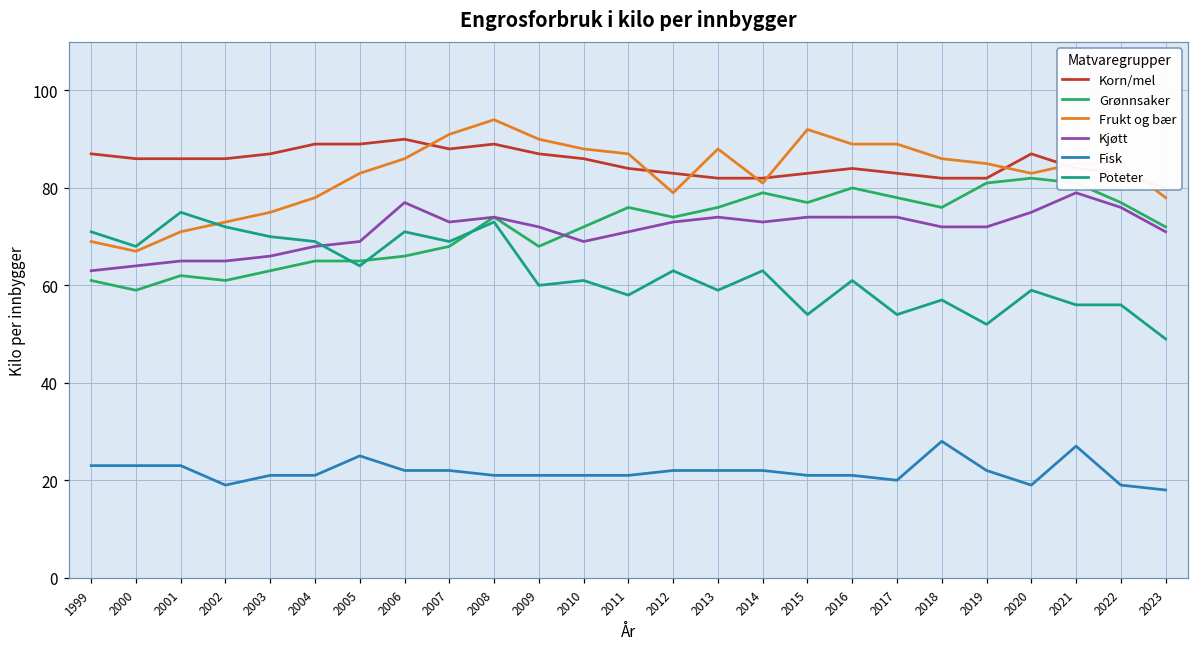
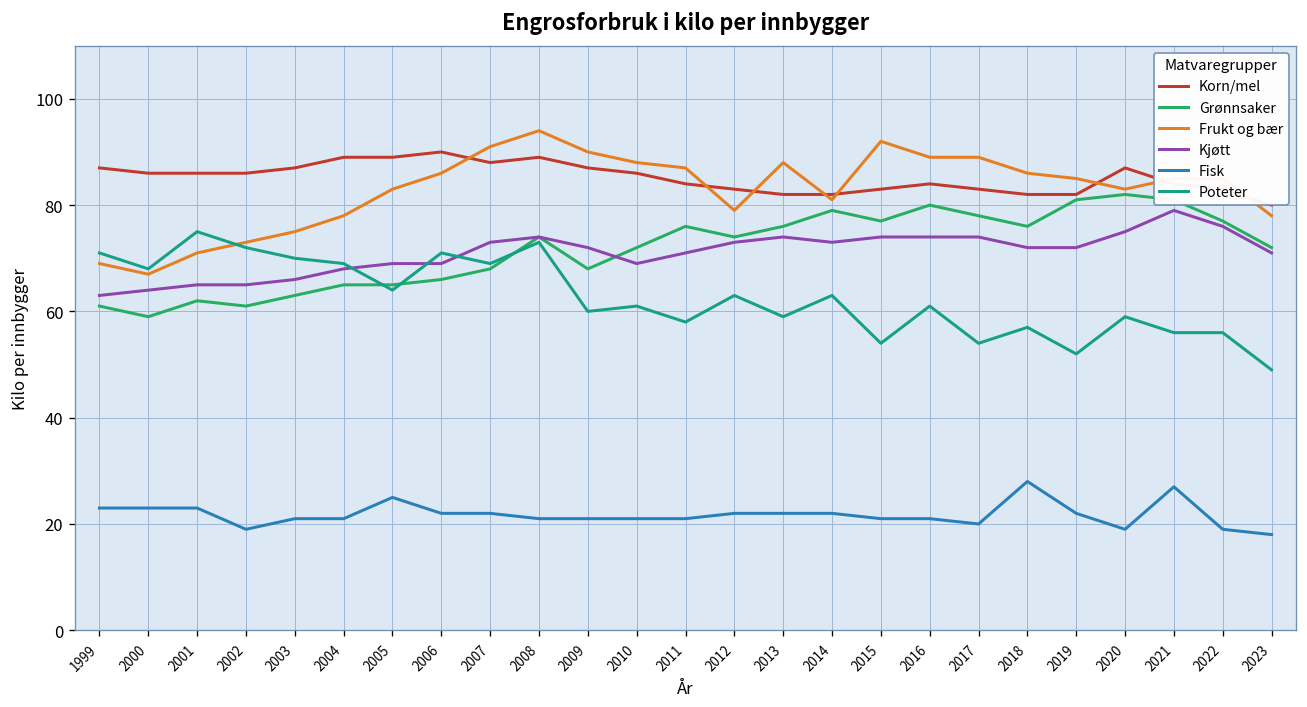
  {
    "Korn/mel": {
      "1999": 87,
      "2000": 86,
      "2001": 86,
      "2002": 86,
      "2003": 87,
      "2004": 89,
      "2005": 89,
      "2006": 90,
      "2007": 88,
      "2008": 89,
      "2009": 87,
      "2010": 86,
      "2011": 84,
      "2012": 83,
      "2013": 82,
      "2014": 82,
      "2015": 83,
      "2016": 84,
      "2017": 83,
      "2018": 82,
      "2019": 82,
      "2020": 87
    },
    "Frukt og bær": {
      "1999": 69,
      "2000": 67,
      "2001": 71,
      "2002": 73,
      "2003": 75,
      "2004": 78,
      "2005": 83,
      "2006": 86,
      "2007": 91,
      "2008": 94,
      "2009": 90,
      "2010": 88,
      "2011": 87,
      "2012": 79,
      "2013": 88,
      "2014": 81,
      "2015": 92,
      "2016": 89,
      "2017": 89,
      "2018": 86,
      "2019": 85,
      "2020": 83
    },
    "Kjøtt": {
      "1999": 63,
      "2000": 64,
      "2001": 65,
      "2002": 65,
      "2003": 66,
      "2004": 68,
      "2005": 69,
-     "2006": 77,
+     "2006": 69,
      "2007": 73,
      "2009": 72,
      "2010": 69,
      "2011": 71,
      "2012": 73,
      "2013": 74,
      "2014": 73,
      "2015": 74,
      "2016": 74,
      "2017": 74,
      "2018": 72,
      "2019": 72,
      "2020": 75,
      "2022": 76,
      "2023": 71
    },
    "Fisk": {
      "1999": 23,
      "2000": 23,
      "2001": 23,
      "2002": 19,
      "2003": 21,
      "2004": 21,
      "2005": 25,
      "2006": 22,
      "2007": 22,
      "2008": 21,
      "2009": 21,
      "2010": 21,
      "2011": 21,
      "2012": 22,
      "2013": 22,
      "2014": 22,
      "2015": 21,
      "2016": 21,
      "2017": 20,
      "2018": 28,
      "2019": 22,
      "2020": 19,
      "2021": 27,
      "2022": 19,
      "2023": 18
    }
  }
